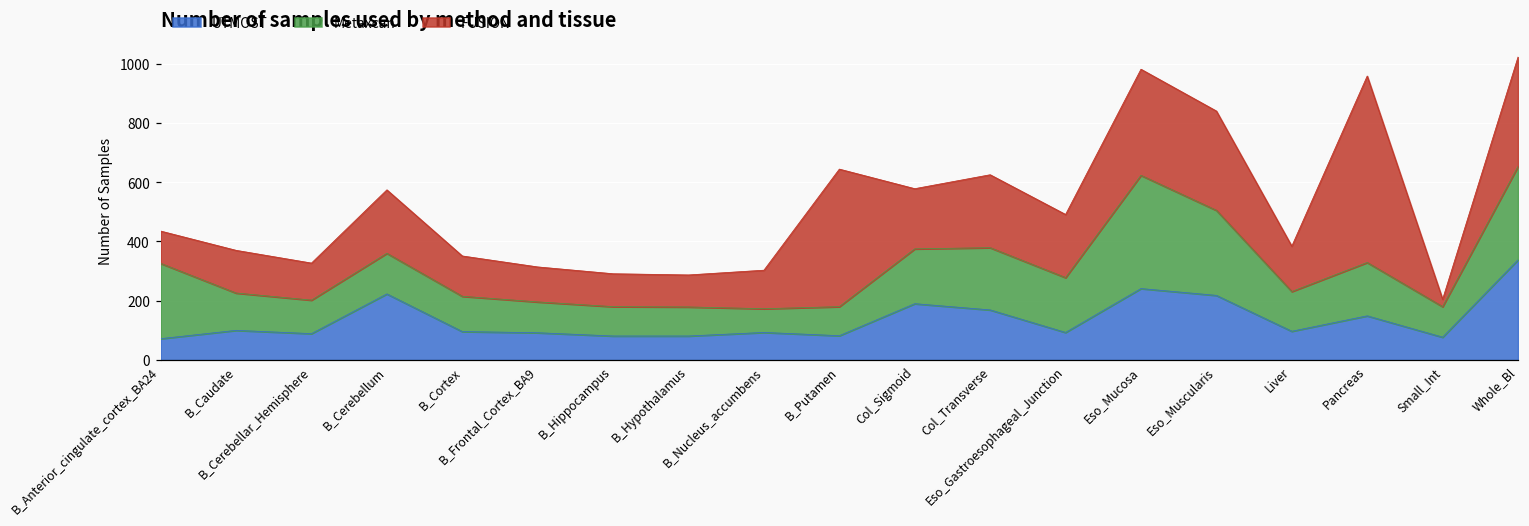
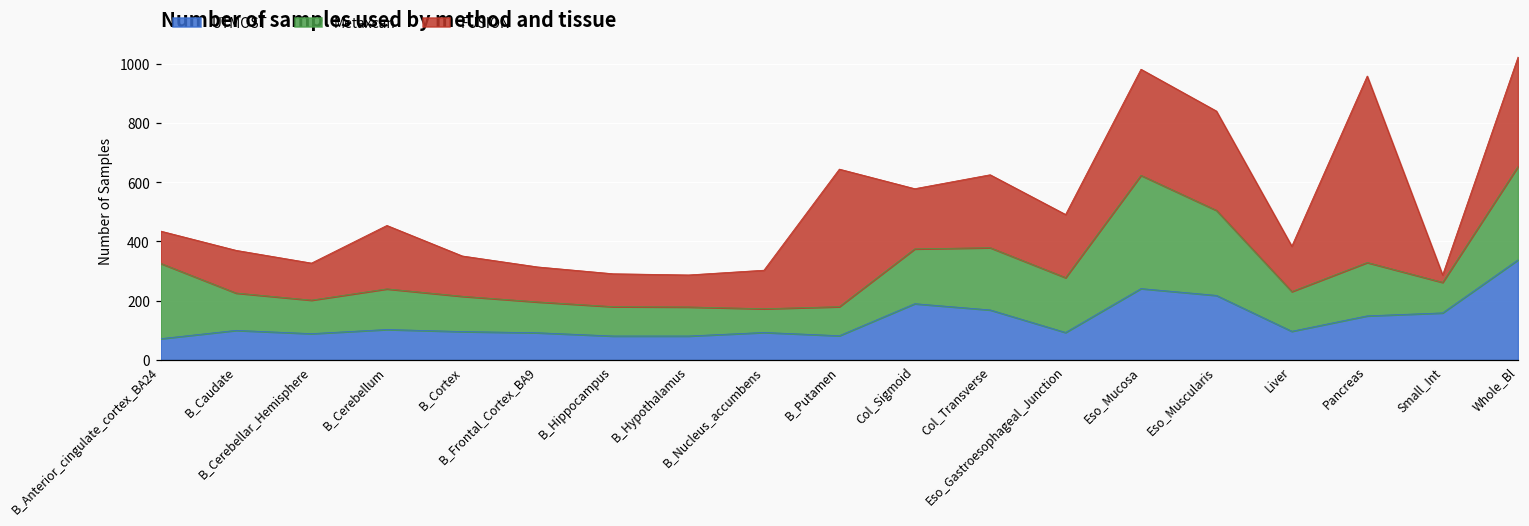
  {
    "UTMOST": {
      "B_Anterior_cingulate_cortex_BA24": 70,
      "B_Caudate": 100,
      "B_Cerebellar_Hemisphere": 90,
-     "B_Cerebellum": 220,
+     "B_Cerebellum": 100,
      "B_Cortex": 100,
      "B_Frontal_Cortex_BA9": 90,
      "B_Hippocampus": 80,
      "B_Hypothalamus": 80,
      "B_Nucleus_accumbens": 90,
      "B_Putamen": 80,
      "Col_Sigmoid": 190,
      "Col_Transverse": 170,
      "Eso_Gastroesophageal_Junction": 90,
      "Eso_Mucosa": 240,
      "Eso_Muscularis": 220,
      "Liver": 100,
      "Pancreas": 150,
-     "Small_Int": 80,
+     "Small_Int": 160,
      "Whole_Bl": 340
    },
    "Metaxcan": {
      "B_Anterior_cingulate_cortex_BA24": 250,
      "B_Caudate": 130,
      "B_Cerebellar_Hemisphere": 110,
      "B_Cerebellum": 140,
      "B_Cortex": 120,
      "B_Frontal_Cortex_BA9": 100,
      "B_Hippocampus": 100,
      "B_Hypothalamus": 100,
      "B_Nucleus_accumbens": 80,
      "B_Putamen": 100,
      "Col_Sigmoid": 190,
      "Col_Transverse": 210,
      "Eso_Gastroesophageal_Junction": 190,
      "Eso_Mucosa": 380,
      "Eso_Muscularis": 290,
      "Liver": 130,
      "Pancreas": 180,
      "Small_Int": 100,
      "Whole_Bl": 320
    },
    "FUSION": {
      "B_Anterior_cingulate_cortex_BA24": 110,
      "B_Caudate": 140,
      "B_Cerebellar_Hemisphere": 130,
      "B_Cerebellum": 210,
      "B_Cortex": 140,
      "B_Frontal_Cortex_BA9": 120,
      "B_Hippocampus": 110,
      "B_Hypothalamus": 110,
      "B_Nucleus_accumbens": 130,
      "B_Putamen": 460,
      "Col_Sigmoid": 200,
      "Col_Transverse": 250,
      "Eso_Gastroesophageal_Junction": 210,
      "Eso_Mucosa": 360,
      "Eso_Muscularis": 340,
      "Liver": 150,
      "Pancreas": 630,
      "Small_Int": 30,
      "Whole_Bl": 370
    }
  }
